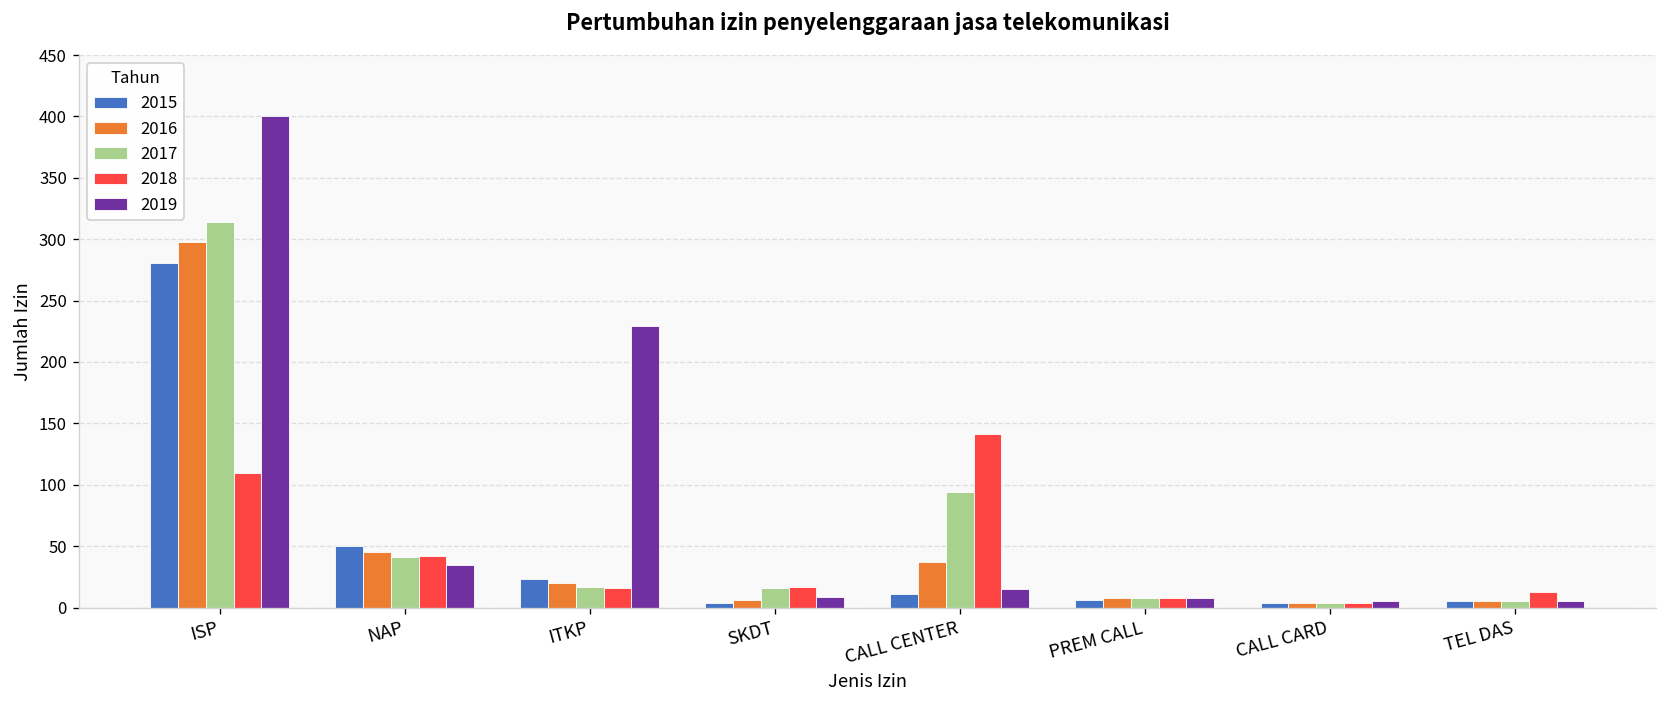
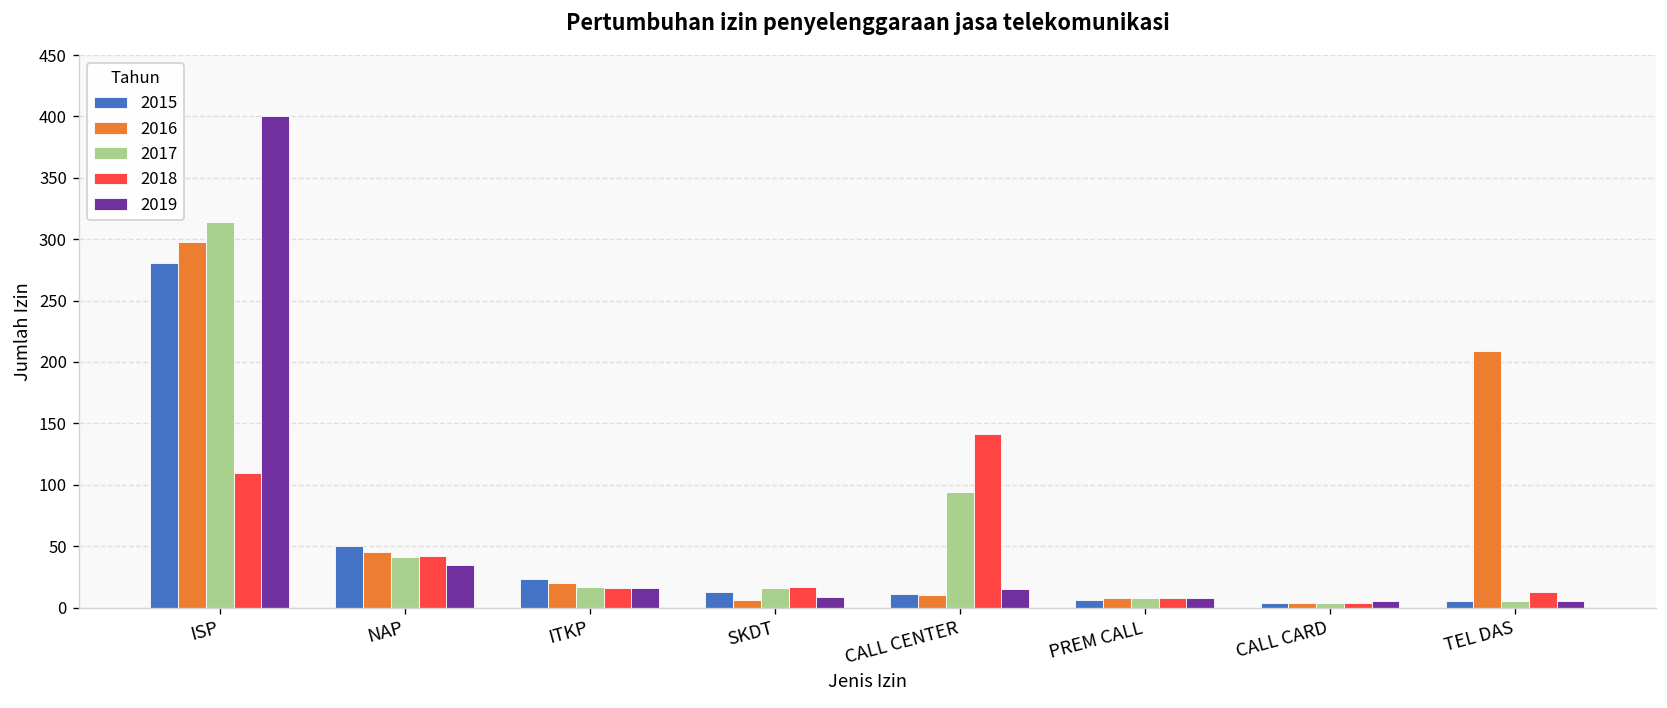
  {
    "2015": {
      "ISP": 281,
      "NAP": 50,
      "ITKP": 23,
-     "SKDT": 4,
+     "SKDT": 13,
      "CALL CENTER": 11,
      "PREM CALL": 6,
      "CALL CARD": 4,
      "TEL DAS": 5
    },
    "2016": {
      "ISP": 298,
      "NAP": 45,
      "ITKP": 20,
      "SKDT": 6,
-     "CALL CENTER": 37,
+     "CALL CENTER": 10,
      "PREM CALL": 8,
      "CALL CARD": 4,
-     "TEL DAS": 5
+     "TEL DAS": 209
    },
    "2017": {
      "ISP": 314,
      "NAP": 41,
      "ITKP": 17,
      "SKDT": 16,
      "CALL CENTER": 94,
      "PREM CALL": 8,
      "CALL CARD": 4,
      "TEL DAS": 5
    },
    "2018": {
      "ISP": 110,
      "NAP": 42,
      "ITKP": 16,
      "SKDT": 17,
      "CALL CENTER": 141,
      "PREM CALL": 8,
      "CALL CARD": 4,
      "TEL DAS": 13
    },
    "2019": {
      "ISP": 400,
      "NAP": 35,
-     "ITKP": 229,
+     "ITKP": 16,
      "SKDT": 9,
      "CALL CENTER": 15,
      "PREM CALL": 8,
      "CALL CARD": 5,
      "TEL DAS": 5
    }
  }
